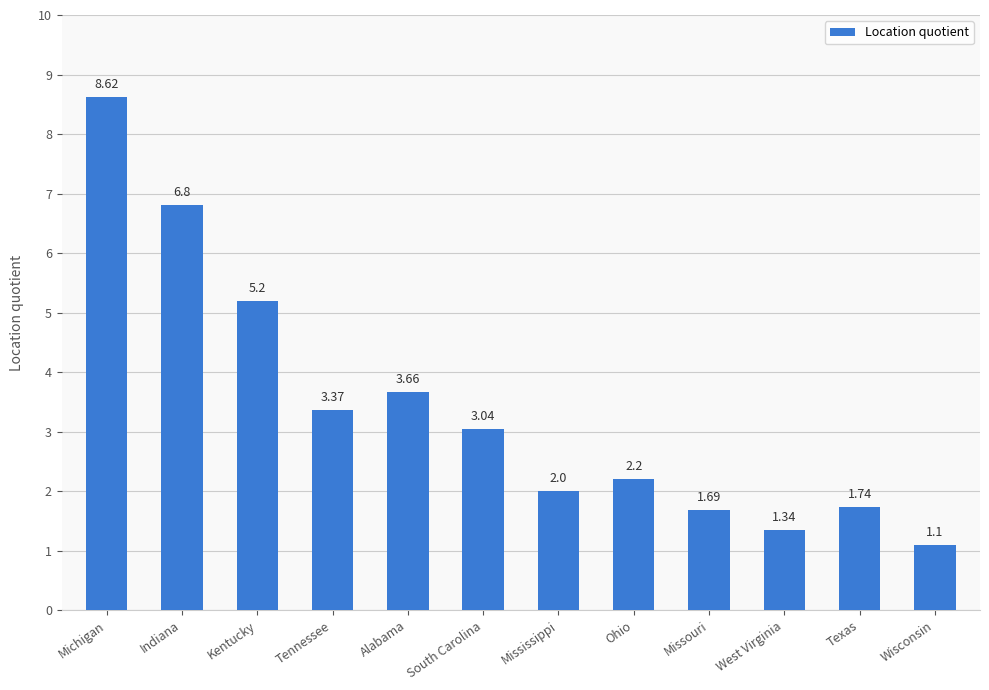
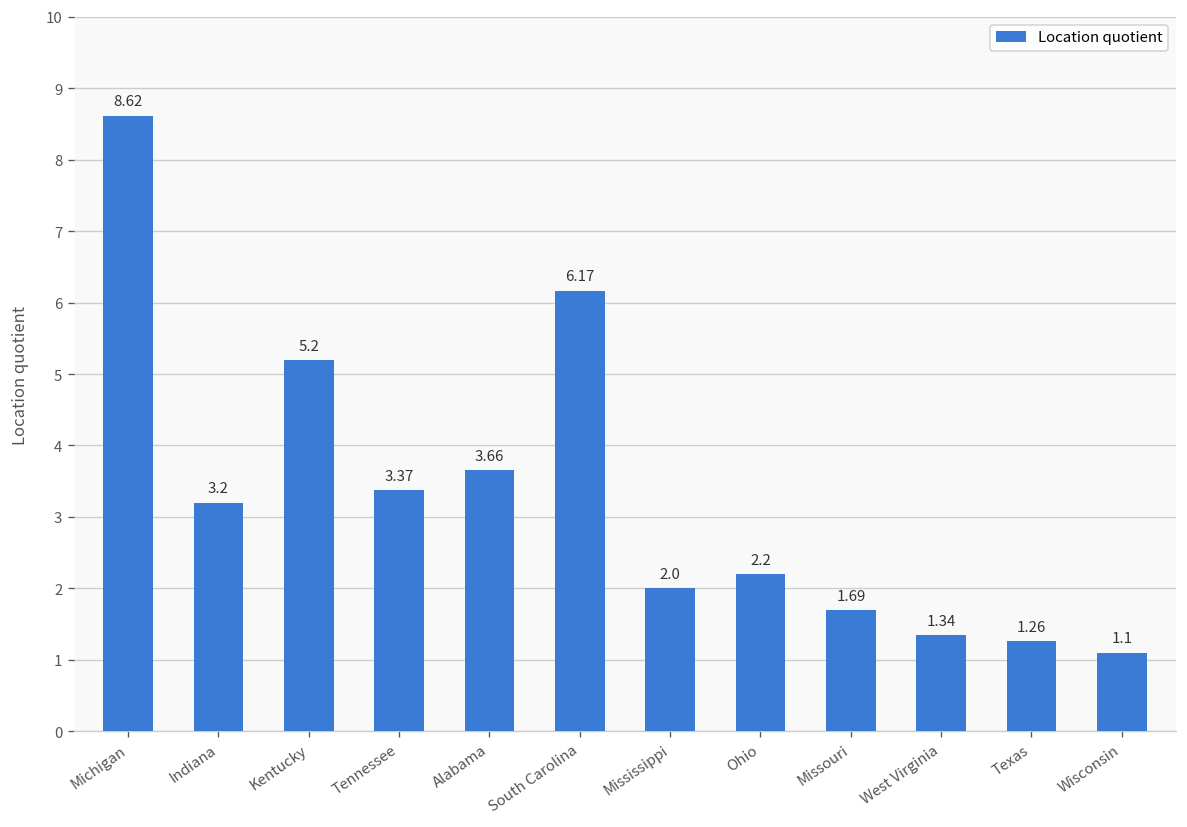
  {
    "Michigan": 8.62,
-   "Indiana": 6.8,
+   "Indiana": 3.2,
    "Kentucky": 5.2,
    "Tennessee": 3.37,
    "Alabama": 3.66,
-   "South Carolina": 3.04,
+   "South Carolina": 6.17,
    "Mississippi": 2.0,
    "Ohio": 2.2,
    "Missouri": 1.69,
    "West Virginia": 1.34,
-   "Texas": 1.74,
+   "Texas": 1.26,
    "Wisconsin": 1.1
  }
